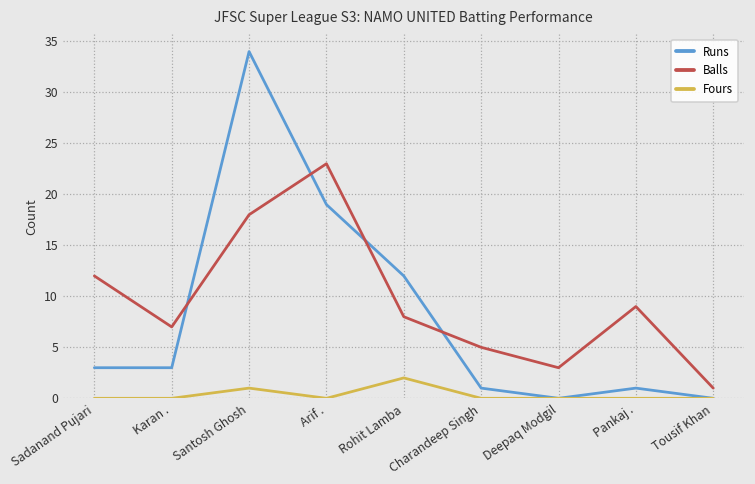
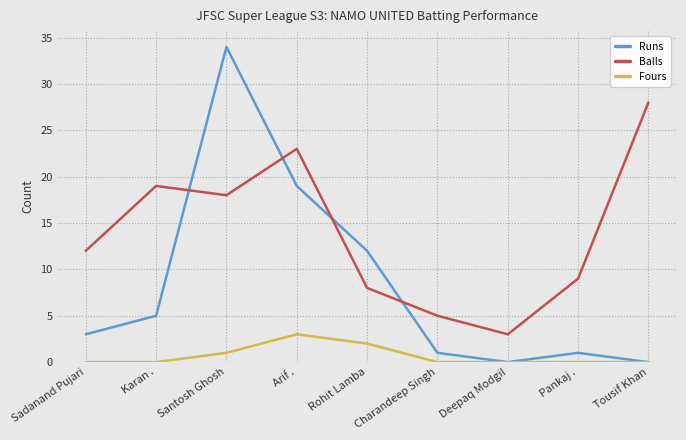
  {
    "Runs": {
      "Sadanand Pujari": 3,
-     "Karan .": 3,
+     "Karan .": 5,
      "Santosh Ghosh": 34,
      "Arif .": 19,
      "Rohit Lamba": 12,
      "Charandeep Singh": 1,
      "Pankaj .": 1
    },
    "Balls": {
      "Sadanand Pujari": 12,
-     "Karan .": 7,
+     "Karan .": 19,
      "Santosh Ghosh": 18,
      "Arif .": 23,
      "Rohit Lamba": 8,
      "Charandeep Singh": 5,
      "Deepaq Modgil": 3,
      "Pankaj .": 9,
-     "Tousif Khan": 1
+     "Tousif Khan": 28
    },
    "Fours": {
      "Sadanand Pujari": 0,
      "Karan .": 0,
      "Santosh Ghosh": 1,
-     "Arif .": 0,
+     "Arif .": 3,
      "Rohit Lamba": 2,
      "Charandeep Singh": 0,
      "Pankaj .": 0
    }
  }
